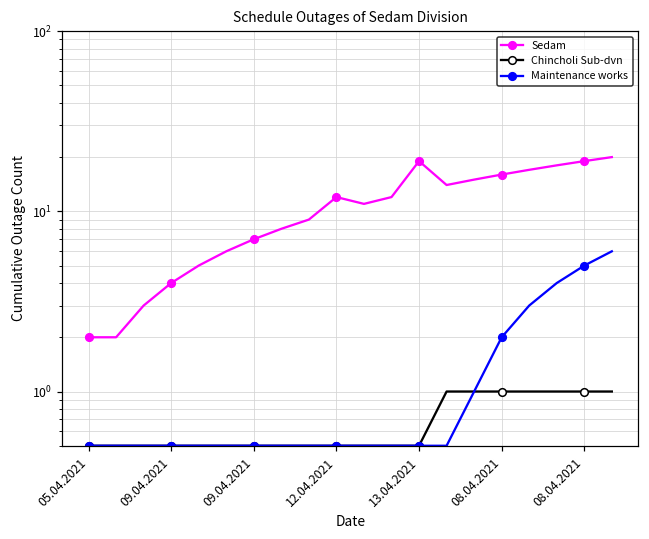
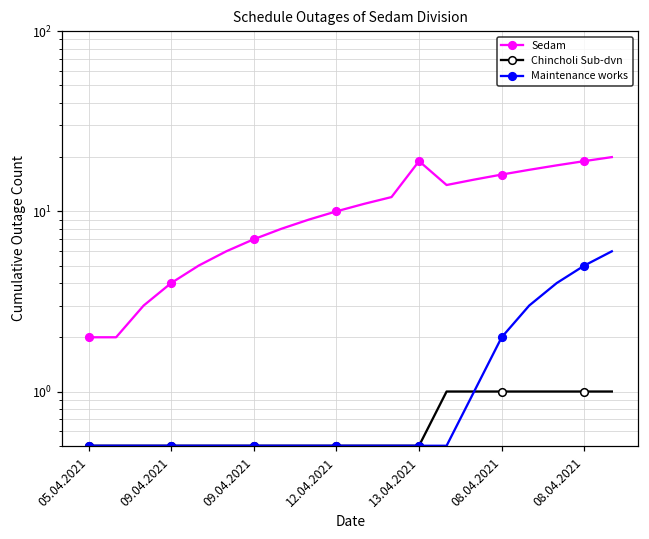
  {
    "Sedam": {
      "05.04.2021": 2,
-     "12.04.2021": 12,
+     "12.04.2021": 10,
      "13.04.2021": 19
    }
  }
